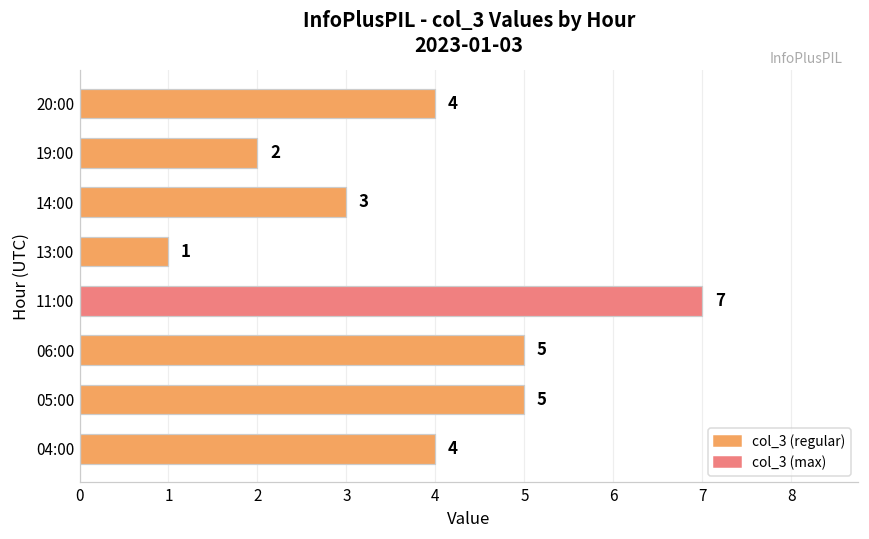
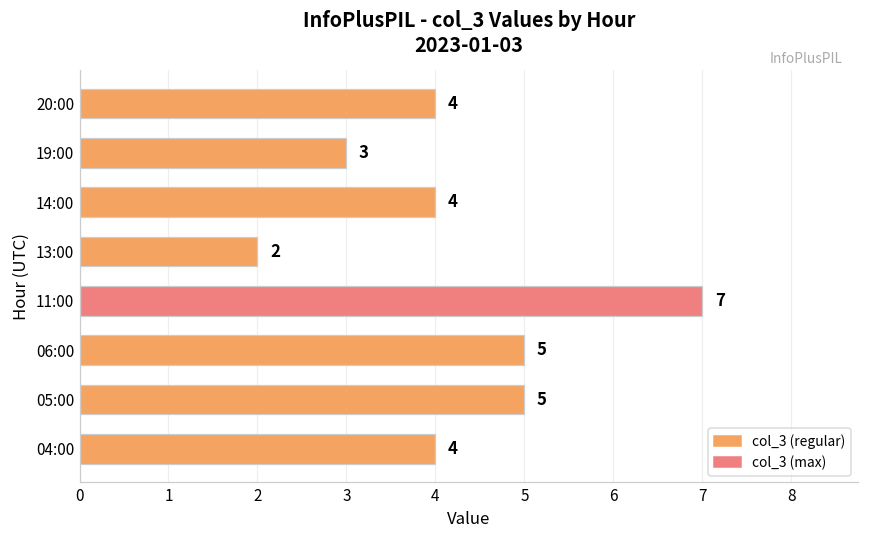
  {
    "20:00": 4,
-   "19:00": 2,
-   "14:00": 3,
-   "13:00": 1,
+   "19:00": 3,
+   "14:00": 4,
+   "13:00": 2,
    "11:00": 7,
    "06:00": 5,
    "05:00": 5,
    "04:00": 4
  }
